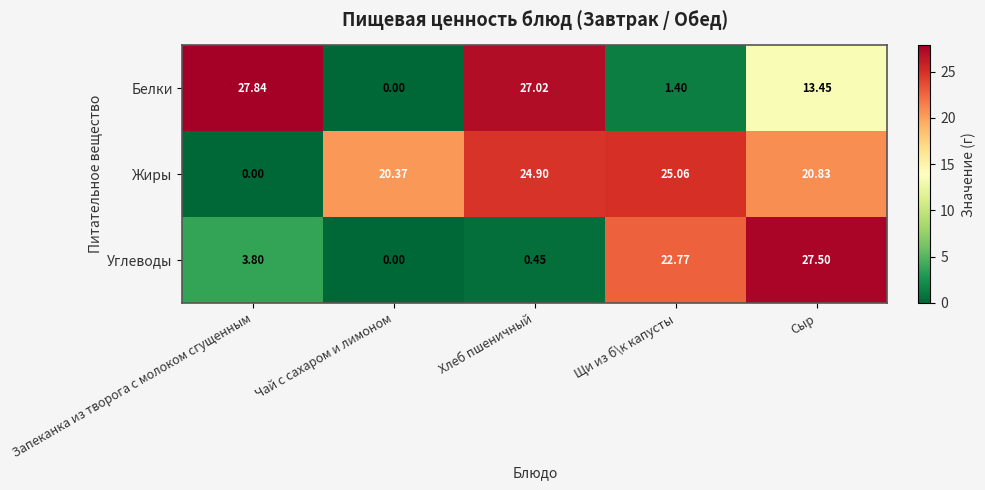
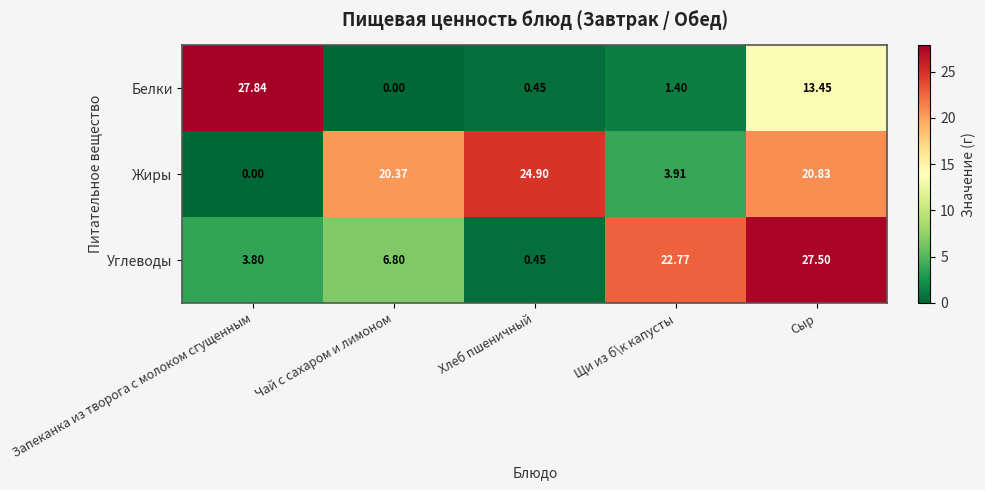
  {
    "Белки": {
      "Запеканка из творога с молоком сгущенным": 27.84,
      "Чай с сахаром и лимоном": 0.00,
-     "Хлеб пшеничный": 27.02,
+     "Хлеб пшеничный": 0.45,
      "Щи из б\\к капусты": 1.40,
      "Сыр": 13.45
    },
    "Жиры": {
      "Запеканка из творога с молоком сгущенным": 0.00,
      "Чай с сахаром и лимоном": 20.37,
      "Хлеб пшеничный": 24.90,
-     "Щи из б\\к капусты": 25.06,
+     "Щи из б\\к капусты": 3.91,
      "Сыр": 20.83
    },
    "Углеводы": {
      "Запеканка из творога с молоком сгущенным": 3.80,
-     "Чай с сахаром и лимоном": 0.00,
+     "Чай с сахаром и лимоном": 6.80,
      "Хлеб пшеничный": 0.45,
      "Щи из б\\к капусты": 22.77,
      "Сыр": 27.50
    }
  }
